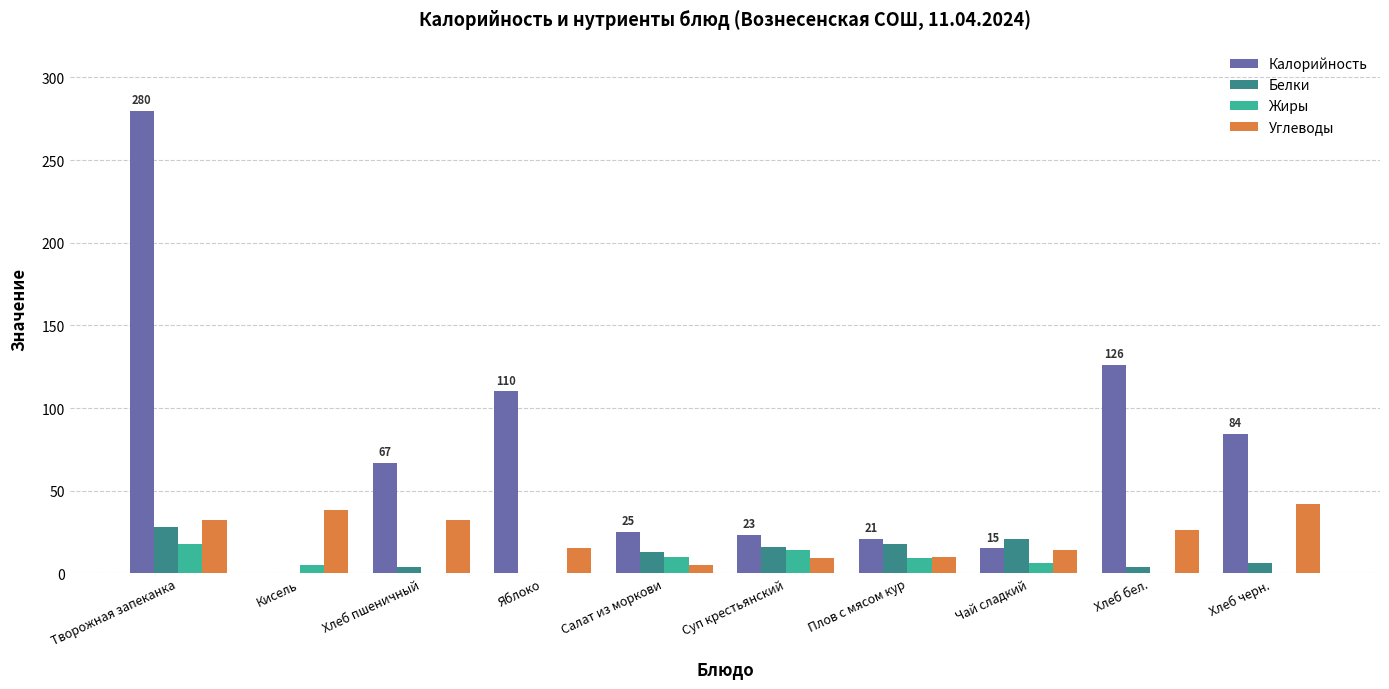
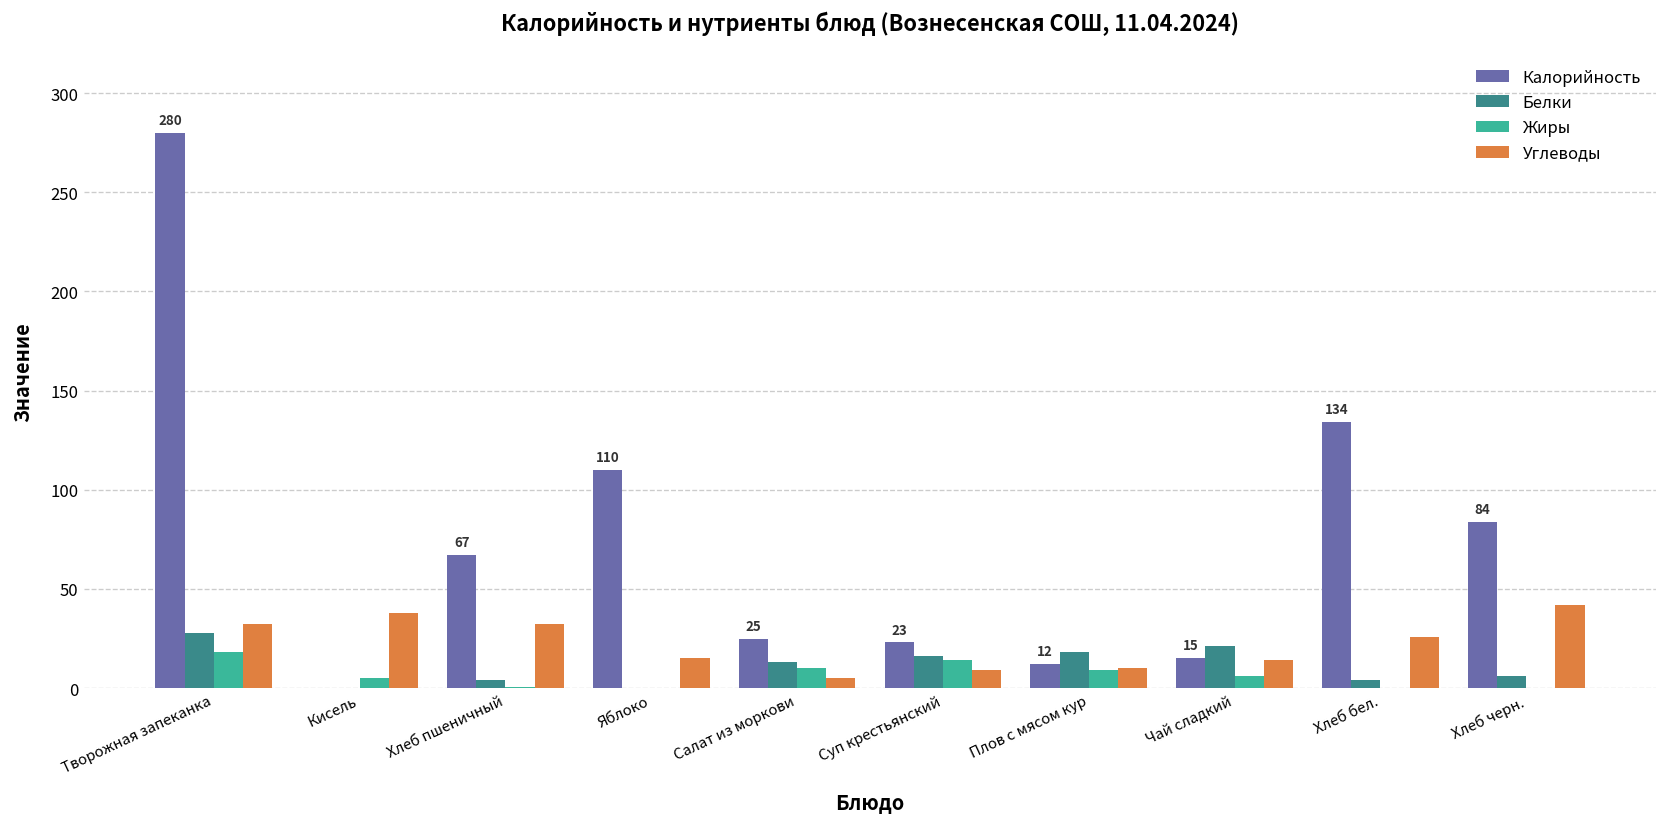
  {
    "Калорийность": {
      "Творожная запеканка": 280,
      "Хлеб пшеничный": 67,
      "Яблоко": 110,
      "Салат из моркови": 25,
      "Суп крестьянский": 23,
-     "Плов с мясом кур": 21,
+     "Плов с мясом кур": 12,
      "Чай сладкий": 15,
-     "Хлеб бел.": 126,
+     "Хлеб бел.": 134,
      "Хлеб черн.": 84
    },
    "Углеводы": {
      "Творожная запеканка": 32,
      "Кисель": 38,
      "Хлеб пшеничный": 32,
      "Яблоко": 15,
      "Салат из моркови": 5,
      "Суп крестьянский": 9,
      "Плов с мясом кур": 10,
      "Чай сладкий": 14,
      "Хлеб бел.": 26,
      "Хлеб черн.": 42
    }
  }
